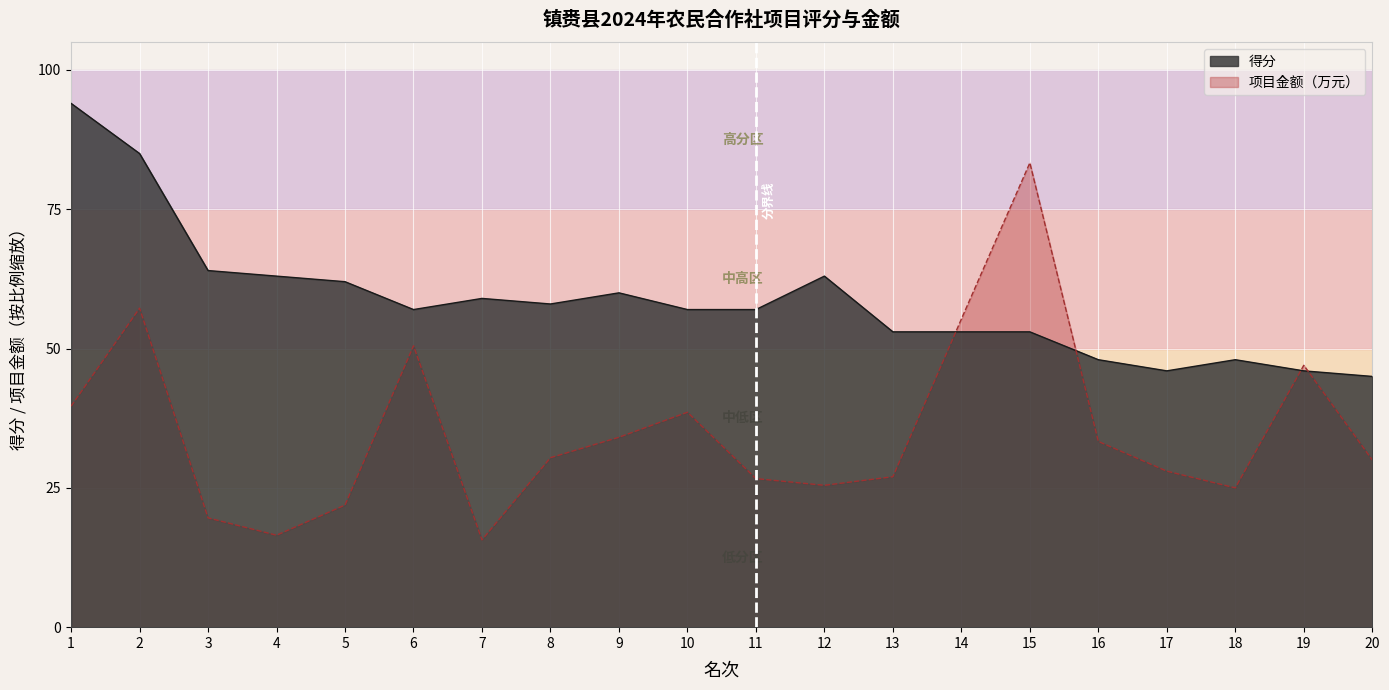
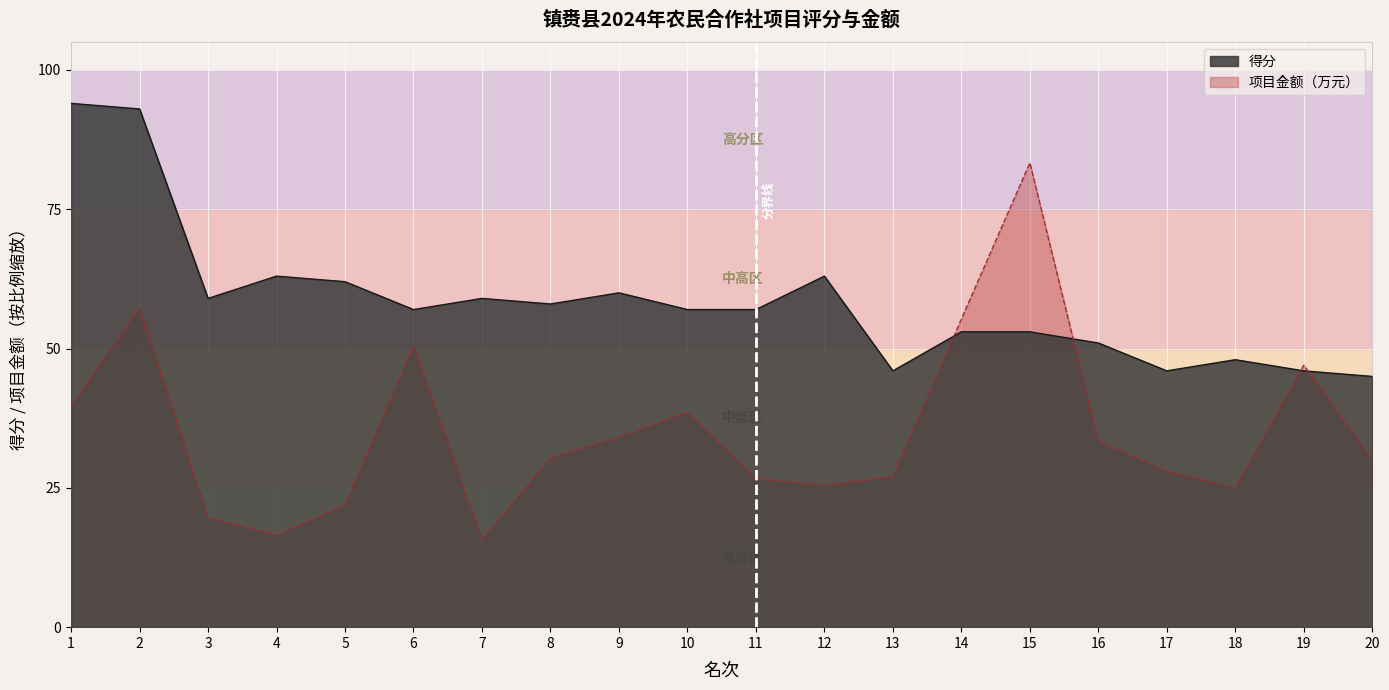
  {
    "得分": {
      "1": 94,
-     "2": 85,
-     "3": 64,
+     "2": 93,
+     "3": 59,
      "4": 63,
      "5": 62,
      "6": 57,
      "7": 59,
      "8": 58,
      "9": 60,
      "10": 57,
      "11": 57,
      "12": 63,
-     "13": 53,
+     "13": 46,
      "14": 53,
      "15": 53,
-     "16": 48,
+     "16": 51,
      "17": 46,
      "18": 48,
      "19": 46,
      "20": 45
    }
  }
